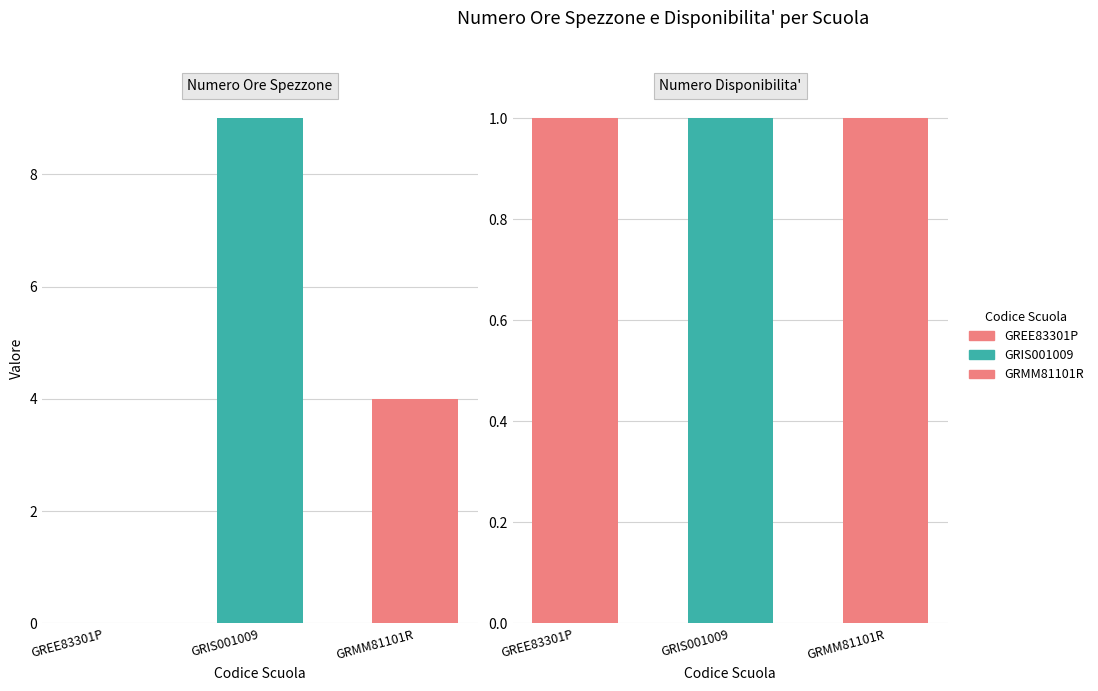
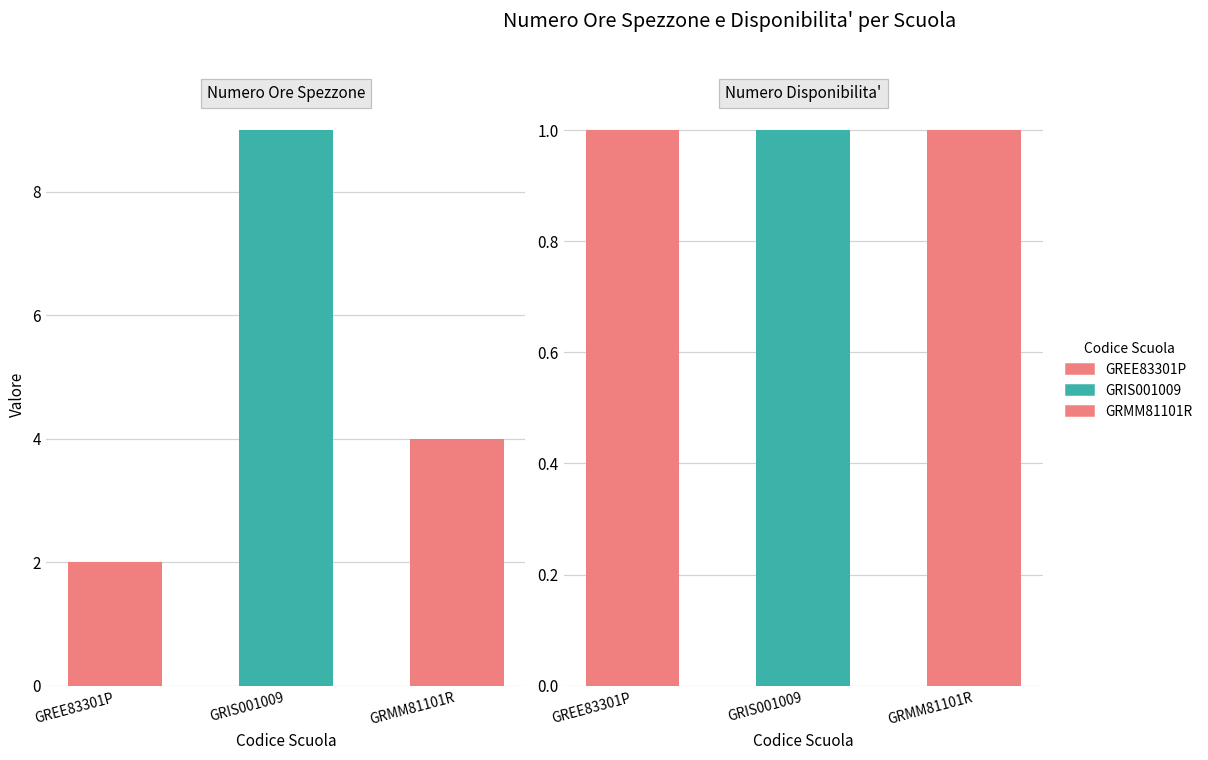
  {
    "Numero Ore Spezzone": {
-     "GREE83301P": 0,
+     "GREE83301P": 2,
      "GRIS001009": 9,
      "GRMM81101R": 4
    },
    "Numero Disponibilita'": {
      "GREE83301P": 1.00,
      "GRIS001009": 1.00,
      "GRMM81101R": 1.00
    }
  }
